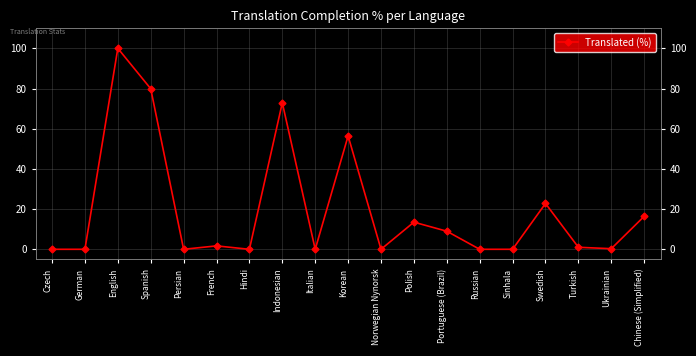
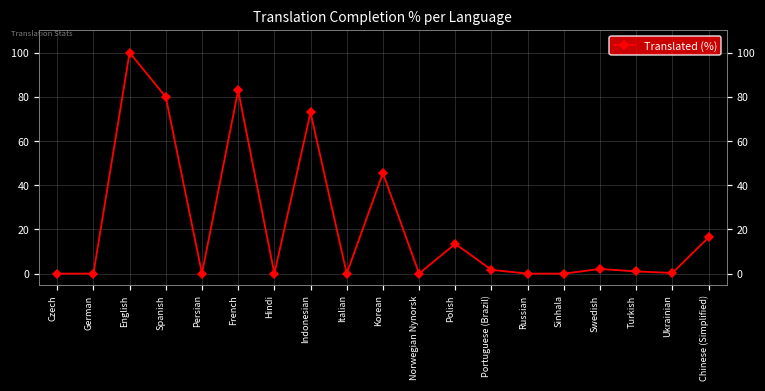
  {
    "Czech": 0,
    "German": 0,
    "English": 100,
    "Spanish": 80,
    "Persian": 0,
-   "French": 2,
+   "French": 83,
    "Hindi": 0,
    "Indonesian": 73,
    "Italian": 0,
-   "Korean": 56,
+   "Korean": 46,
    "Norwegian Nynorsk": 0,
    "Polish": 14,
-   "Portuguese (Brazil)": 9,
+   "Portuguese (Brazil)": 2,
    "Russian": 0,
    "Sinhala": 0,
-   "Swedish": 23,
+   "Swedish": 2,
    "Turkish": 1,
    "Ukrainian": 0,
    "Chinese (Simplified)": 16
  }
